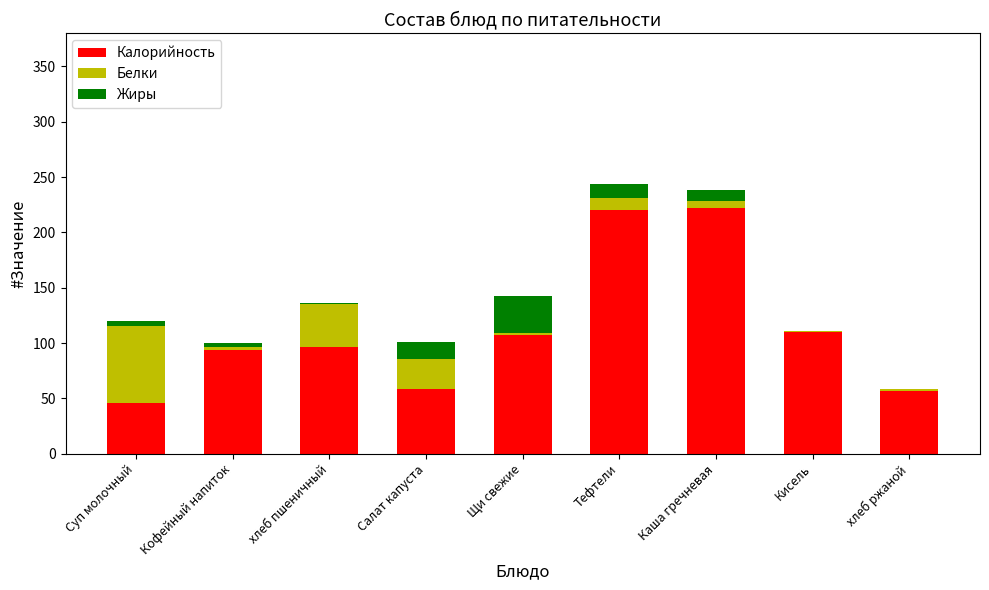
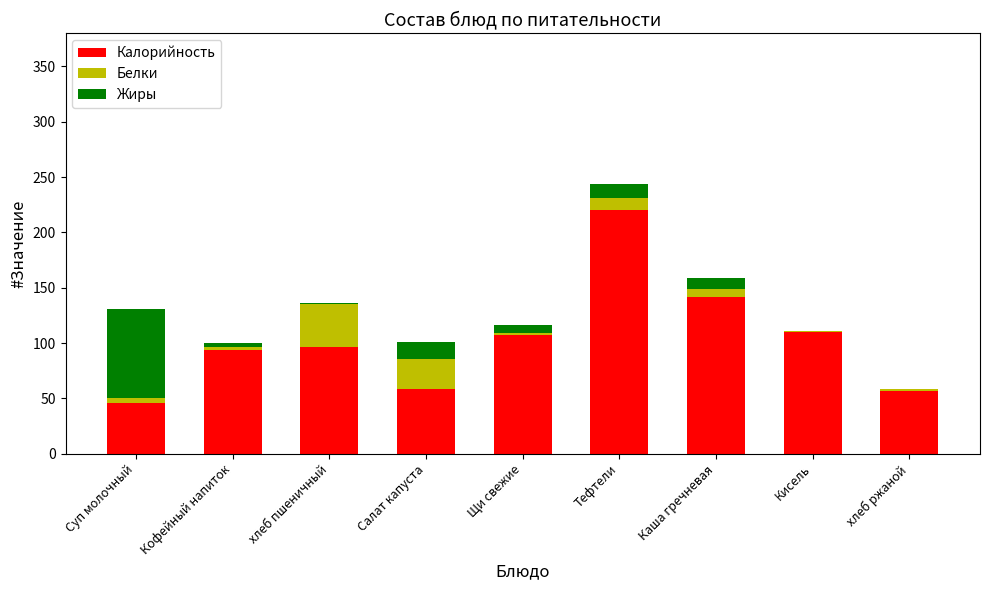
  {
    "Калорийность": {
      "Суп молочный": 46,
      "Кофейный напиток": 94,
      "хлеб пшеничный": 97,
      "Салат капуста": 59,
      "Щи свежие": 107,
      "Тефтели": 220,
-     "Каша гречневая": 222,
+     "Каша гречневая": 142,
      "Кисель": 110,
      "хлеб ржаной": 57
    },
    "Белки": {
-     "Суп молочный": 70,
+     "Суп молочный": 4,
      "Кофейный напиток": 3,
      "хлеб пшеничный": 39,
      "Салат капуста": 27,
      "Тефтели": 11,
      "Каша гречневая": 7
    },
    "Жиры": {
-     "Суп молочный": 4,
+     "Суп молочный": 80,
      "Кофейный напиток": 3,
      "Салат капуста": 15,
-     "Щи свежие": 34,
+     "Щи свежие": 7,
      "Тефтели": 13,
      "Каша гречневая": 10
    }
  }
